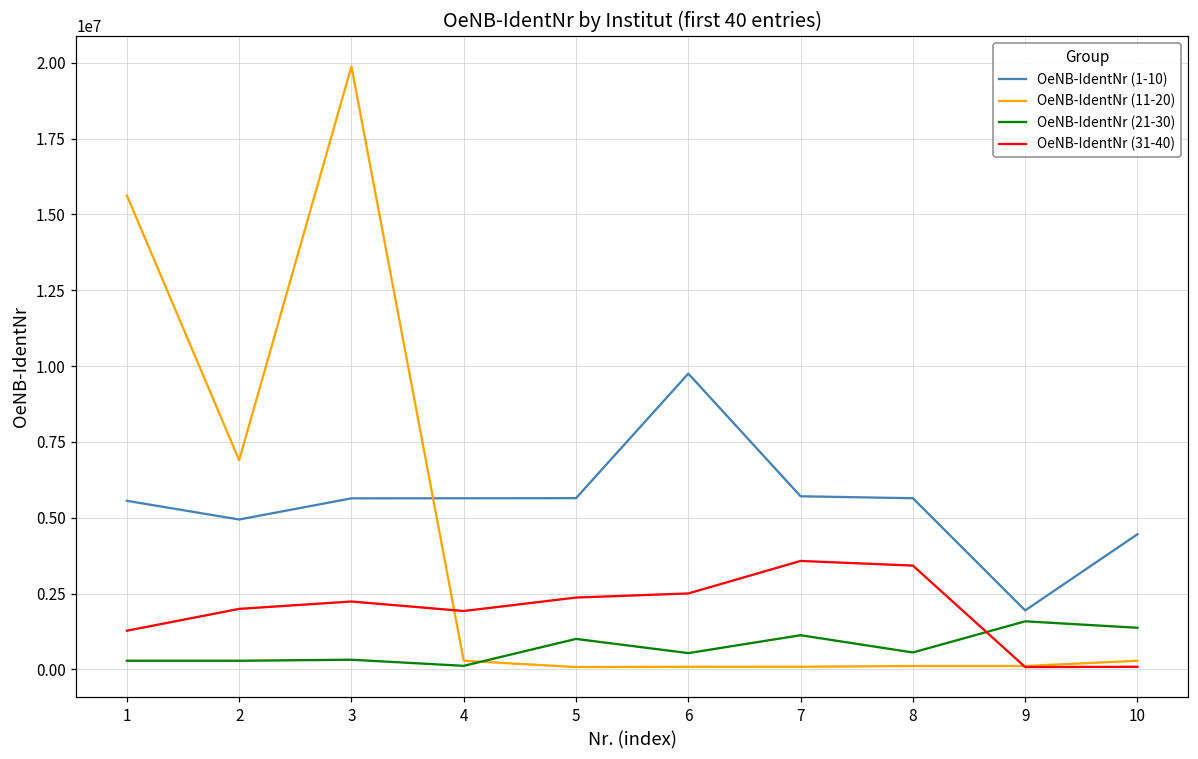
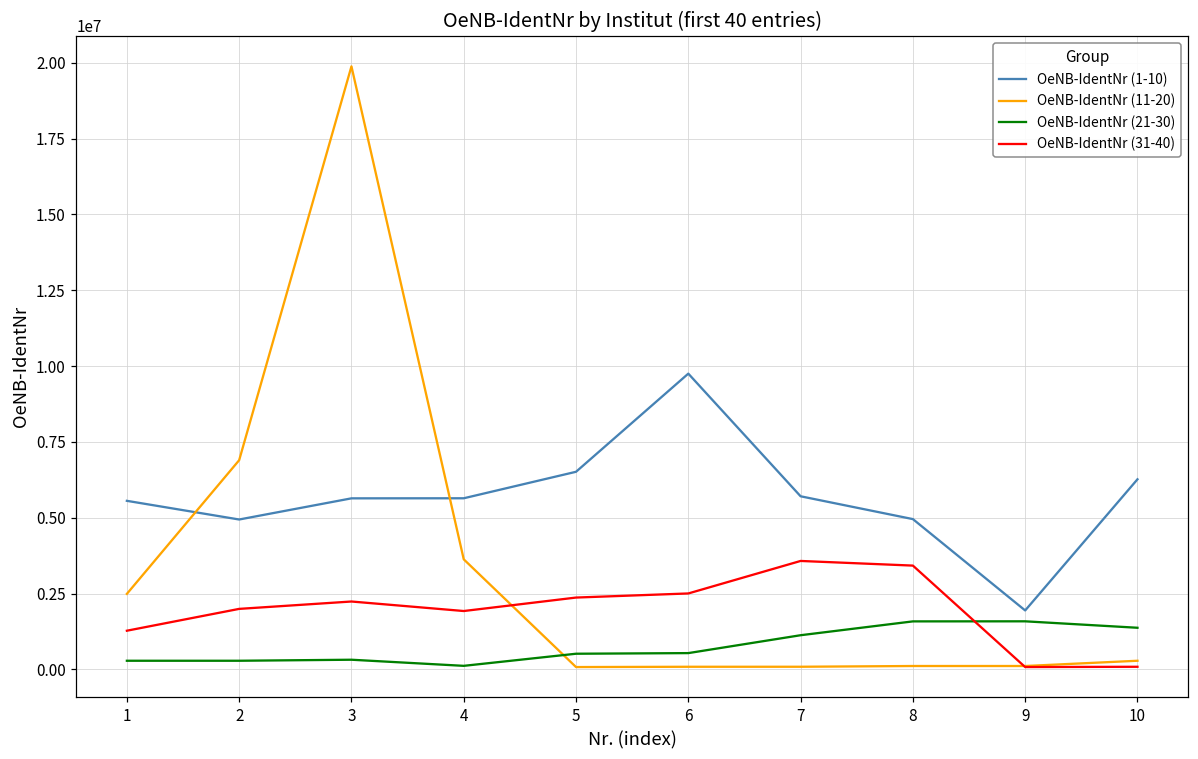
  {
    "OeNB-IdentNr (1-10)": {
      "1": 5600000,
      "2": 4900000,
      "3": 5600000,
      "4": 5600000,
-     "5": 5600000,
+     "5": 6500000,
      "6": 9800000,
      "7": 5700000,
-     "8": 5600000,
+     "8": 5000000,
      "9": 1900000,
-     "10": 4500000
+     "10": 6300000
    },
    "OeNB-IdentNr (11-20)": {
-     "1": 15600000,
+     "1": 2500000,
      "2": 6900000,
      "3": 19900000,
-     "4": 300000,
+     "4": 3600000,
      "5": 100000,
      "6": 100000,
      "7": 100000,
      "8": 100000,
      "10": 300000
    },
    "OeNB-IdentNr (21-30)": {
      "1": 300000,
      "2": 300000,
      "3": 300000,
      "4": 100000,
-     "5": 1000000,
+     "5": 500000,
      "6": 500000,
      "7": 1100000,
-     "8": 600000,
+     "8": 1600000,
      "9": 1600000,
      "10": 1400000
    },
    "OeNB-IdentNr (31-40)": {
      "1": 1300000,
      "2": 2000000,
      "3": 2200000,
      "4": 1900000,
      "5": 2400000,
      "6": 2500000,
      "7": 3600000,
      "8": 3400000,
      "10": 100000
    }
  }
